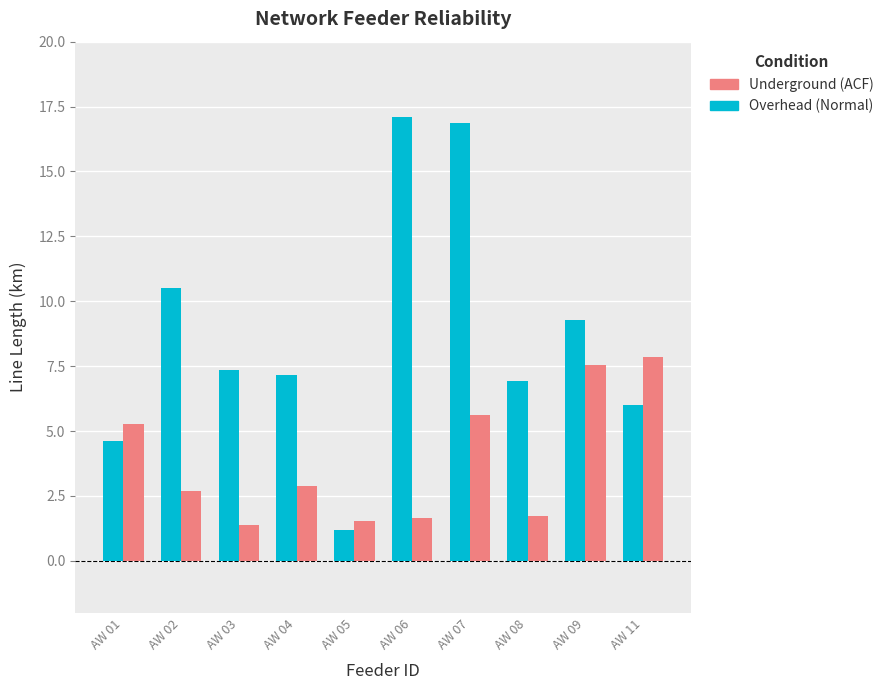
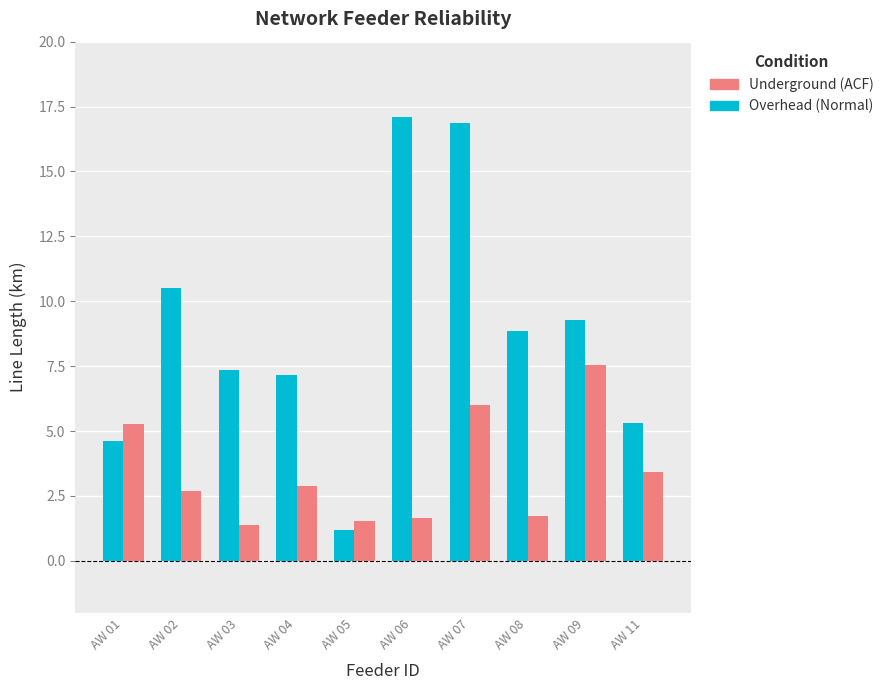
  {
    "Overhead (Normal)": {
      "AW 01": 4.6,
      "AW 02": 10.5,
      "AW 03": 7.4,
      "AW 04": 7.2,
      "AW 05": 1.2,
      "AW 06": 17.1,
      "AW 07": 16.9,
-     "AW 08": 6.9,
+     "AW 08": 8.8,
      "AW 09": 9.3,
-     "AW 11": 6.0
+     "AW 11": 5.3
    },
    "Underground (ACF)": {
      "AW 01": 5.3,
      "AW 02": 2.7,
      "AW 03": 1.4,
      "AW 04": 2.9,
      "AW 05": 1.5,
      "AW 06": 1.6,
-     "AW 07": 5.6,
+     "AW 07": 6.0,
      "AW 08": 1.7,
      "AW 09": 7.5,
-     "AW 11": 7.8
+     "AW 11": 3.4
    }
  }
